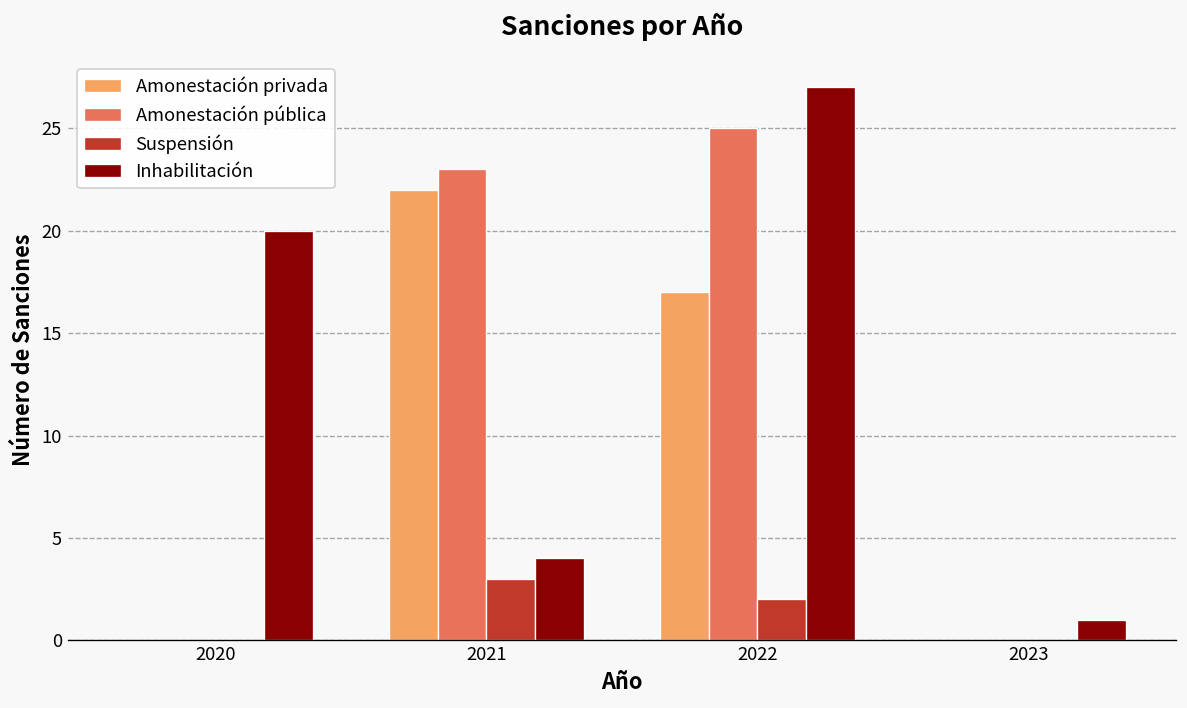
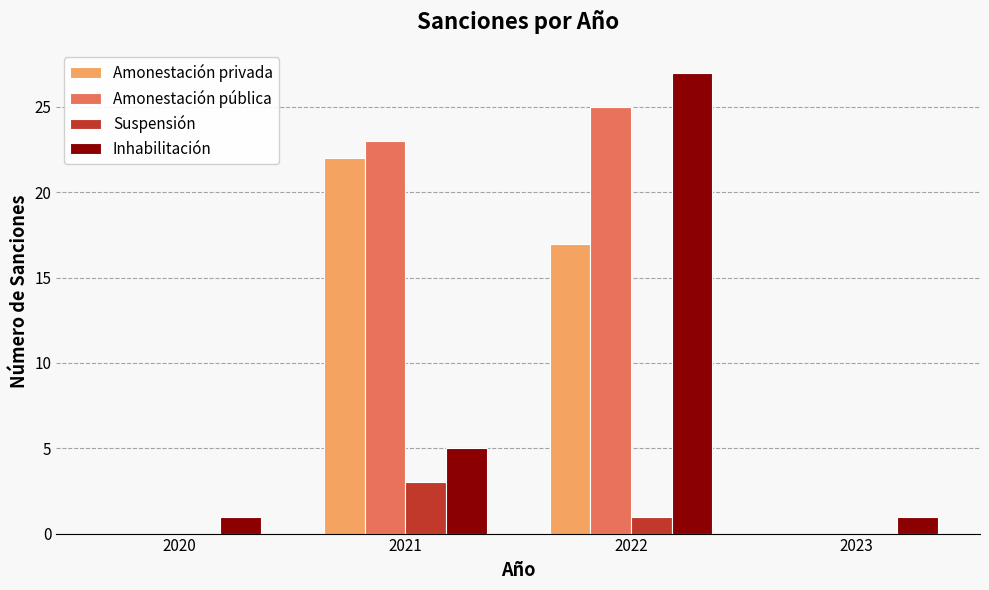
  {
    "Suspensión": {
      "2020": 0,
      "2021": 3,
-     "2022": 2,
+     "2022": 1,
      "2023": 0
    },
    "Inhabilitación": {
-     "2020": 20,
-     "2021": 4,
+     "2020": 1,
+     "2021": 5,
      "2022": 27,
      "2023": 1
    }
  }
